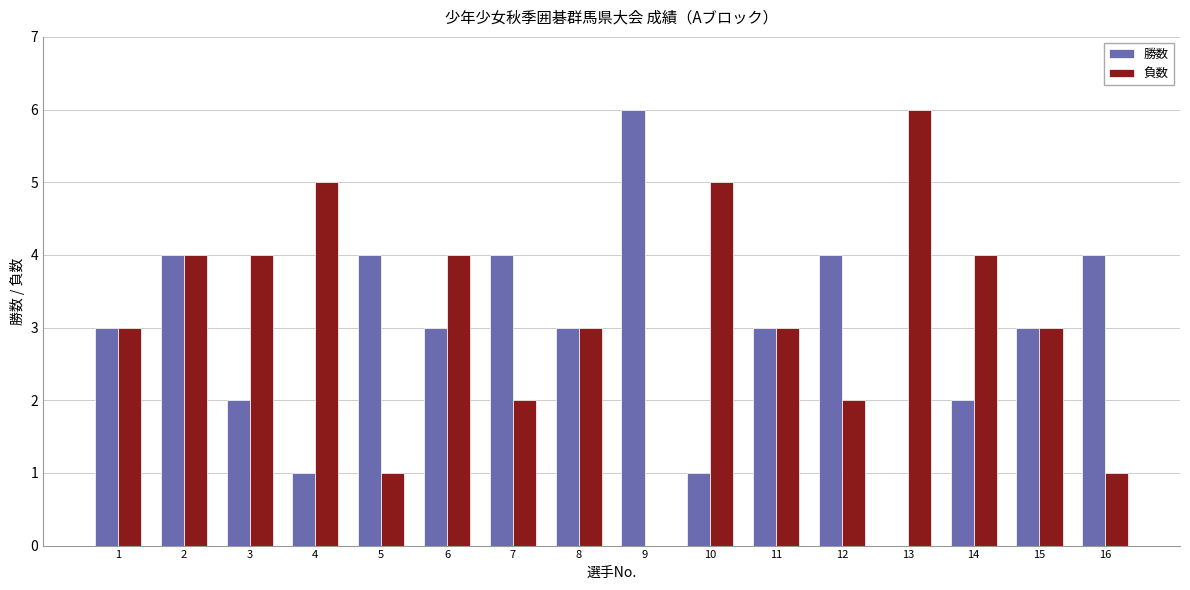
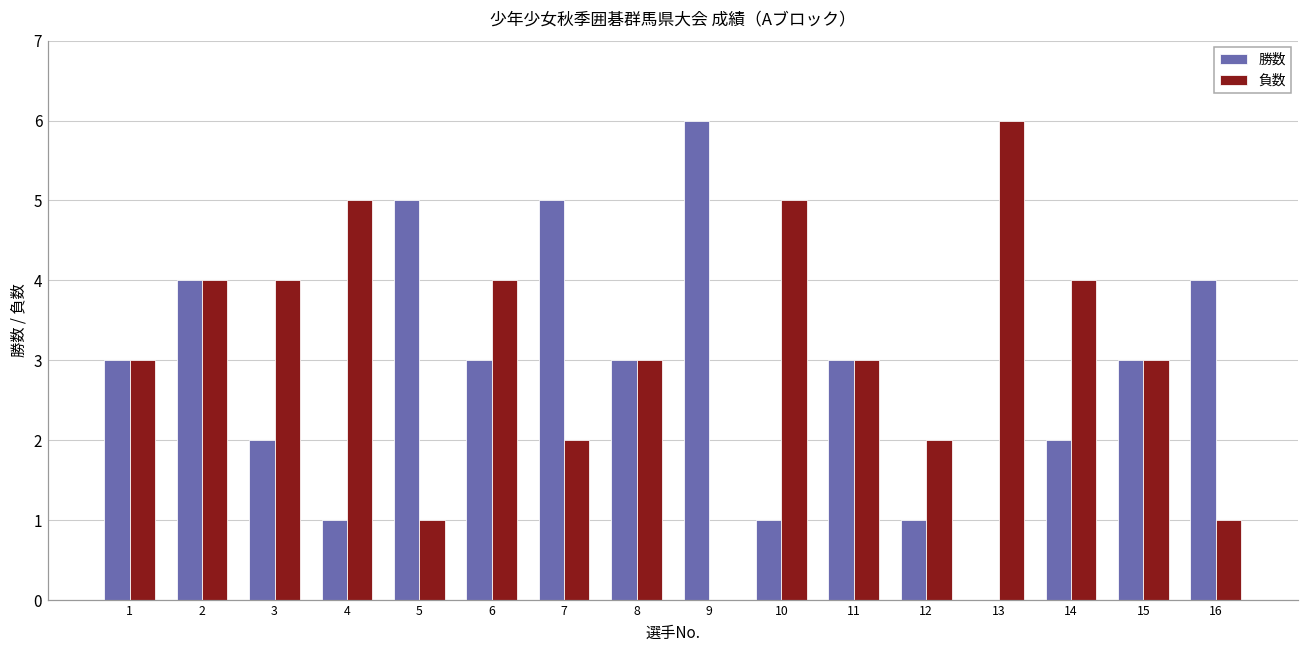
  {
    "勝数": {
      "1": 3,
      "2": 4,
      "3": 2,
      "4": 1,
-     "5": 4,
+     "5": 5,
      "6": 3,
-     "7": 4,
+     "7": 5,
      "8": 3,
      "9": 6,
      "10": 1,
      "11": 3,
-     "12": 4,
+     "12": 1,
      "13": 0,
      "14": 2,
      "15": 3,
      "16": 4
    },
    "負数": {
      "1": 3,
      "2": 4,
      "3": 4,
      "4": 5,
      "5": 1,
      "6": 4,
      "7": 2,
      "8": 3,
      "9": 0,
      "10": 5,
      "11": 3,
      "12": 2,
      "13": 6,
      "14": 4,
      "15": 3,
      "16": 1
    }
  }
